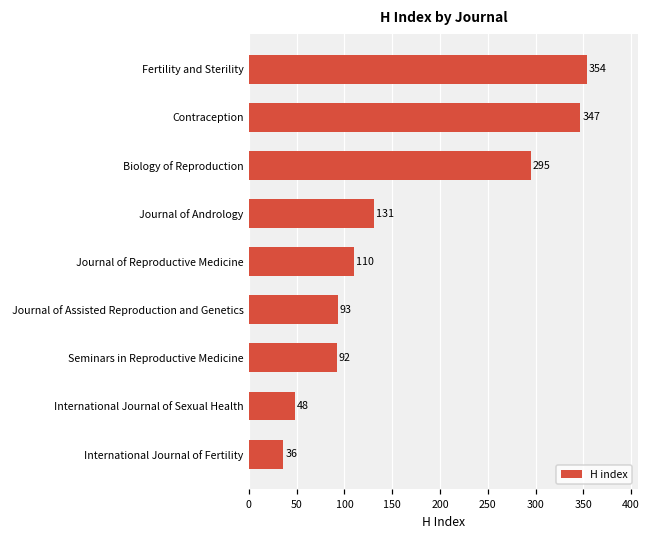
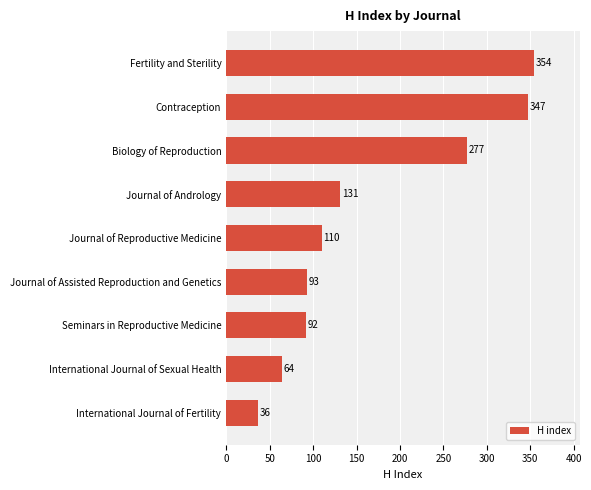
  {
    "Fertility and Sterility": 354,
    "Contraception": 347,
-   "Biology of Reproduction": 295,
+   "Biology of Reproduction": 277,
    "Journal of Andrology": 131,
    "Journal of Reproductive Medicine": 110,
    "Journal of Assisted Reproduction and Genetics": 93,
    "Seminars in Reproductive Medicine": 92,
-   "International Journal of Sexual Health": 48,
+   "International Journal of Sexual Health": 64,
    "International Journal of Fertility": 36
  }
